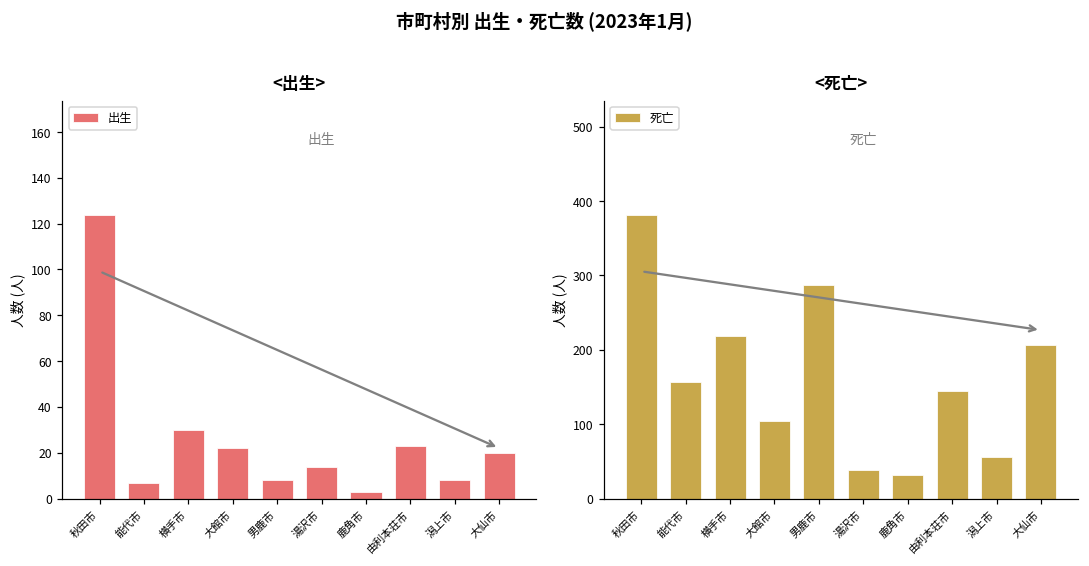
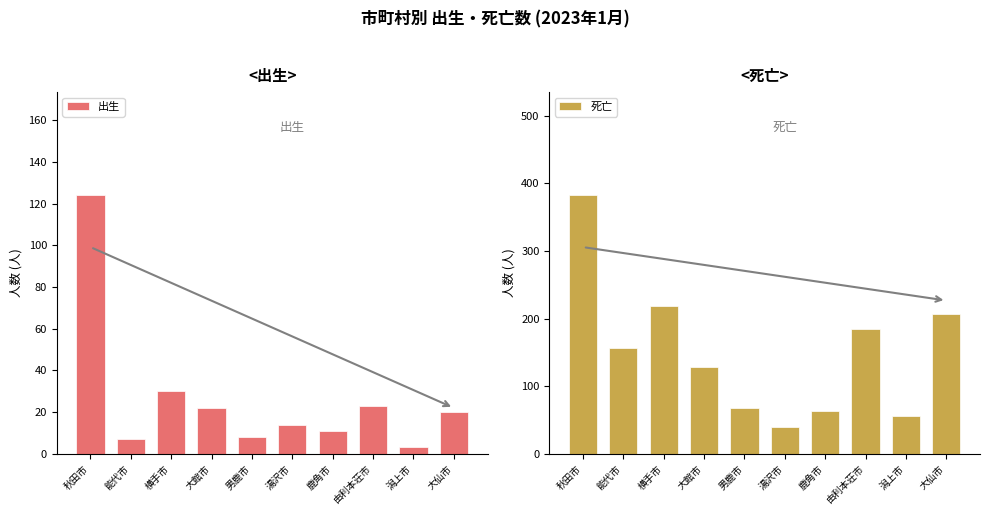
  {
    "<出生>": {
      "秋田市": 124,
      "能代市": 7,
      "横手市": 30,
      "大館市": 22,
      "男鹿市": 8,
      "湯沢市": 14,
-     "鹿角市": 3,
+     "鹿角市": 11,
      "由利本荘市": 23,
-     "潟上市": 8,
+     "潟上市": 3,
      "大仙市": 20
    },
    "<死亡>": {
      "秋田市": 380,
      "能代市": 160,
      "横手市": 220,
-     "大館市": 110,
-     "男鹿市": 290,
+     "大館市": 130,
+     "男鹿市": 70,
      "湯沢市": 40,
-     "鹿角市": 30,
-     "由利本荘市": 150,
+     "鹿角市": 60,
+     "由利本荘市": 190,
      "潟上市": 60,
      "大仙市": 210
    }
  }
